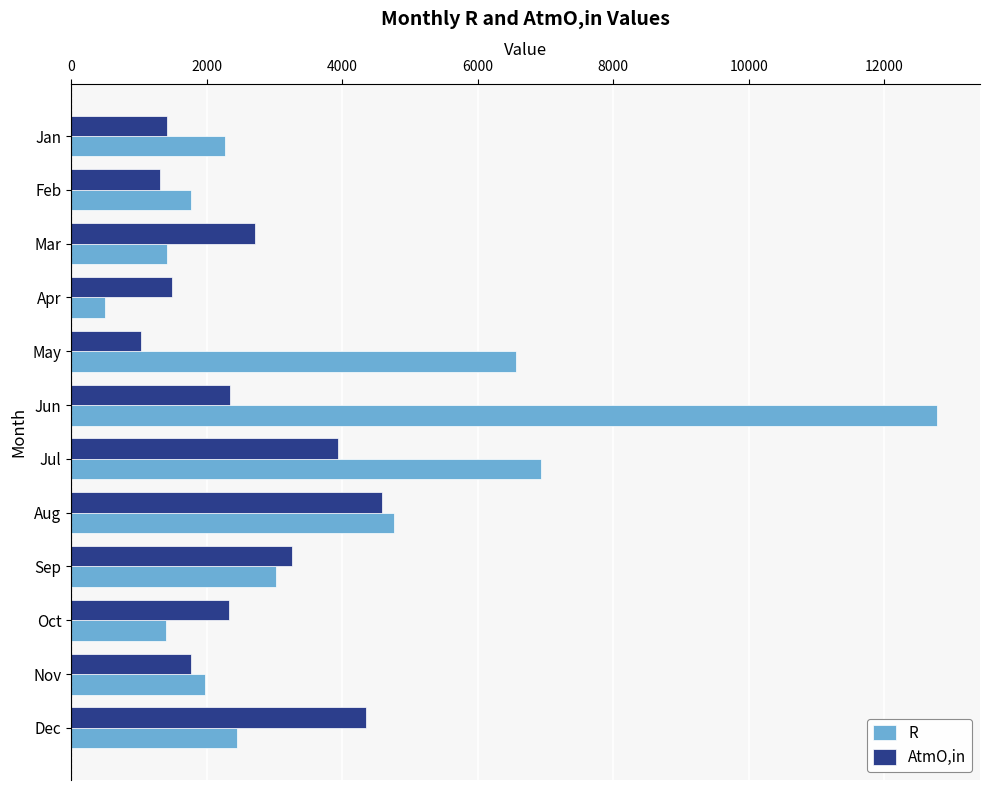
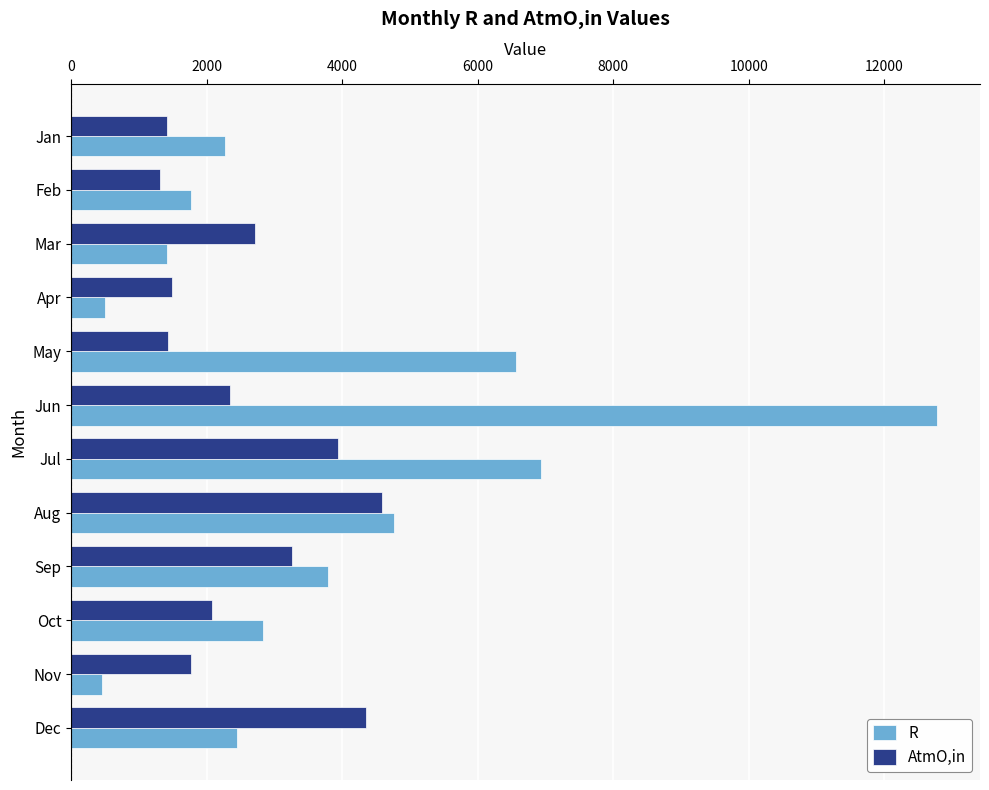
  {
    "R": {
      "Jan": 2300,
      "Feb": 1800,
      "Mar": 1400,
      "Apr": 500,
      "May": 6600,
      "Jun": 12800,
      "Jul": 6900,
      "Aug": 4800,
-     "Sep": 3000,
-     "Oct": 1400,
-     "Nov": 2000,
+     "Sep": 3800,
+     "Oct": 2800,
+     "Nov": 500,
      "Dec": 2400
    },
    "AtmO,in": {
      "Jan": 1400,
      "Feb": 1300,
      "Mar": 2700,
      "Apr": 1500,
-     "May": 1000,
+     "May": 1400,
      "Jun": 2300,
      "Jul": 3900,
      "Aug": 4600,
      "Sep": 3300,
-     "Oct": 2300,
+     "Oct": 2100,
      "Nov": 1800,
      "Dec": 4400
    }
  }
